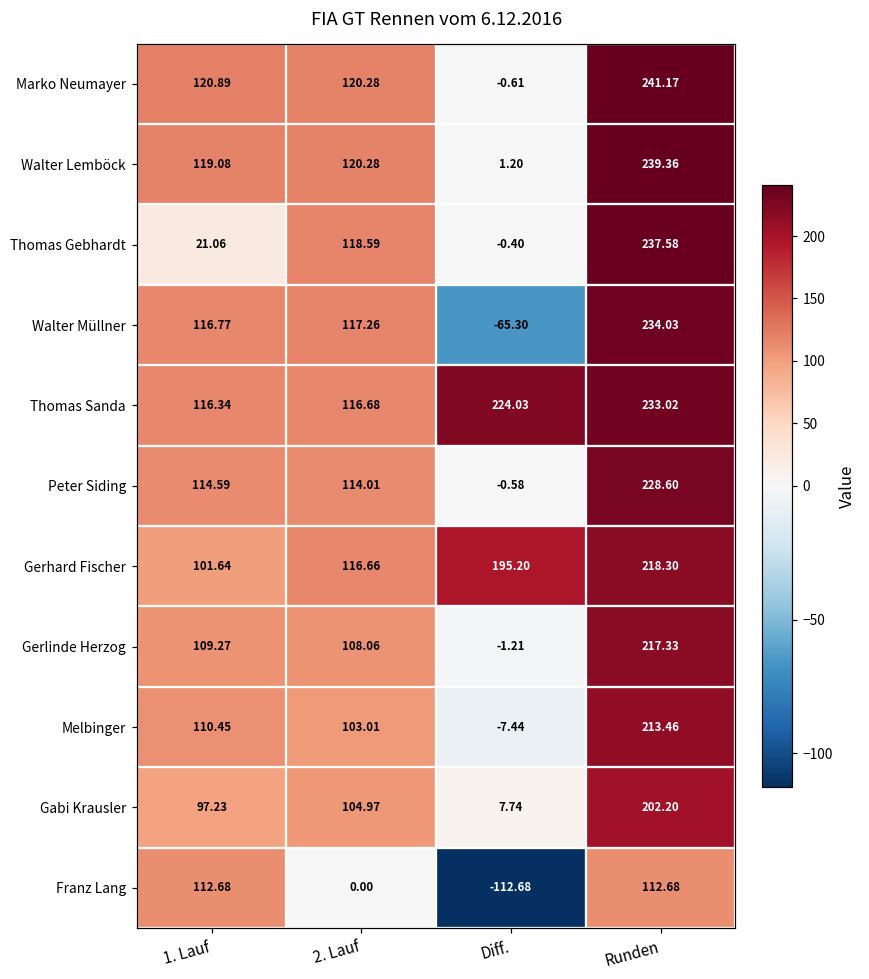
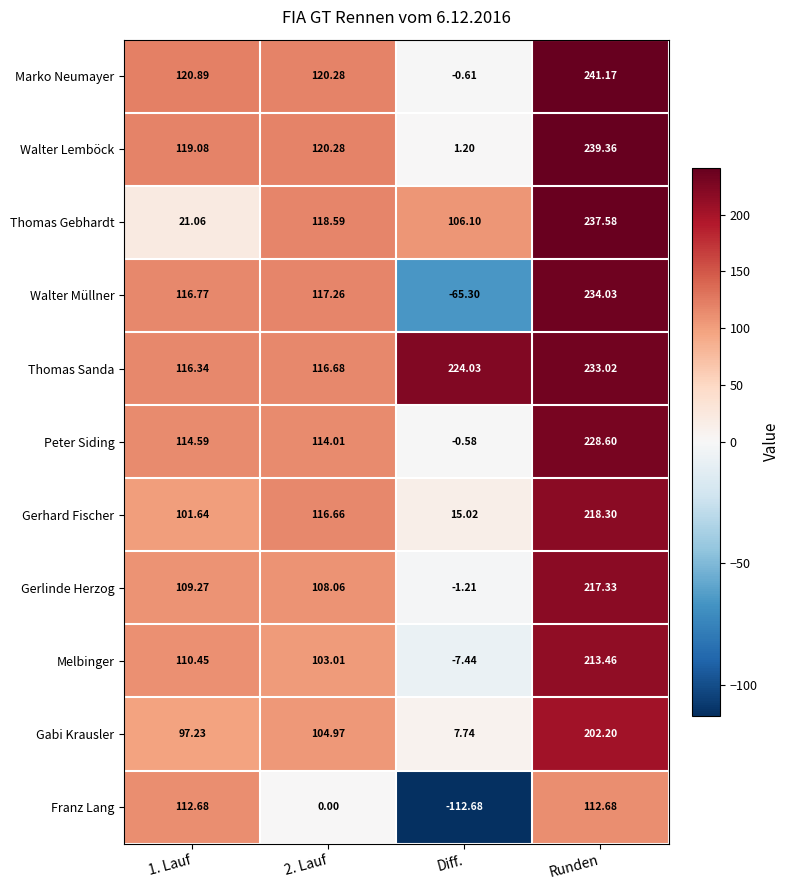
  {
    "Marko Neumayer": {
      "1. Lauf": 120.89,
      "2. Lauf": 120.28,
      "Diff.": -0.61,
      "Runden": 241.17
    },
    "Walter Lemböck": {
      "1. Lauf": 119.08,
      "2. Lauf": 120.28,
      "Diff.": 1.20,
      "Runden": 239.36
    },
    "Thomas Gebhardt": {
      "1. Lauf": 21.06,
      "2. Lauf": 118.59,
-     "Diff.": -0.40,
+     "Diff.": 106.10,
      "Runden": 237.58
    },
    "Walter Müllner": {
      "1. Lauf": 116.77,
      "2. Lauf": 117.26,
      "Diff.": -65.30,
      "Runden": 234.03
    },
    "Thomas Sanda": {
      "1. Lauf": 116.34,
      "2. Lauf": 116.68,
      "Diff.": 224.03,
      "Runden": 233.02
    },
    "Peter Siding": {
      "1. Lauf": 114.59,
      "2. Lauf": 114.01,
      "Diff.": -0.58,
      "Runden": 228.60
    },
    "Gerhard Fischer": {
      "1. Lauf": 101.64,
      "2. Lauf": 116.66,
-     "Diff.": 195.20,
+     "Diff.": 15.02,
      "Runden": 218.30
    },
    "Gerlinde Herzog": {
      "1. Lauf": 109.27,
      "2. Lauf": 108.06,
      "Diff.": -1.21,
      "Runden": 217.33
    },
    "Melbinger": {
      "1. Lauf": 110.45,
      "2. Lauf": 103.01,
      "Diff.": -7.44,
      "Runden": 213.46
    },
    "Gabi Krausler": {
      "1. Lauf": 97.23,
      "2. Lauf": 104.97,
      "Diff.": 7.74,
      "Runden": 202.20
    },
    "Franz Lang": {
      "1. Lauf": 112.68,
      "2. Lauf": 0.00,
      "Diff.": -112.68,
      "Runden": 112.68
    }
  }
